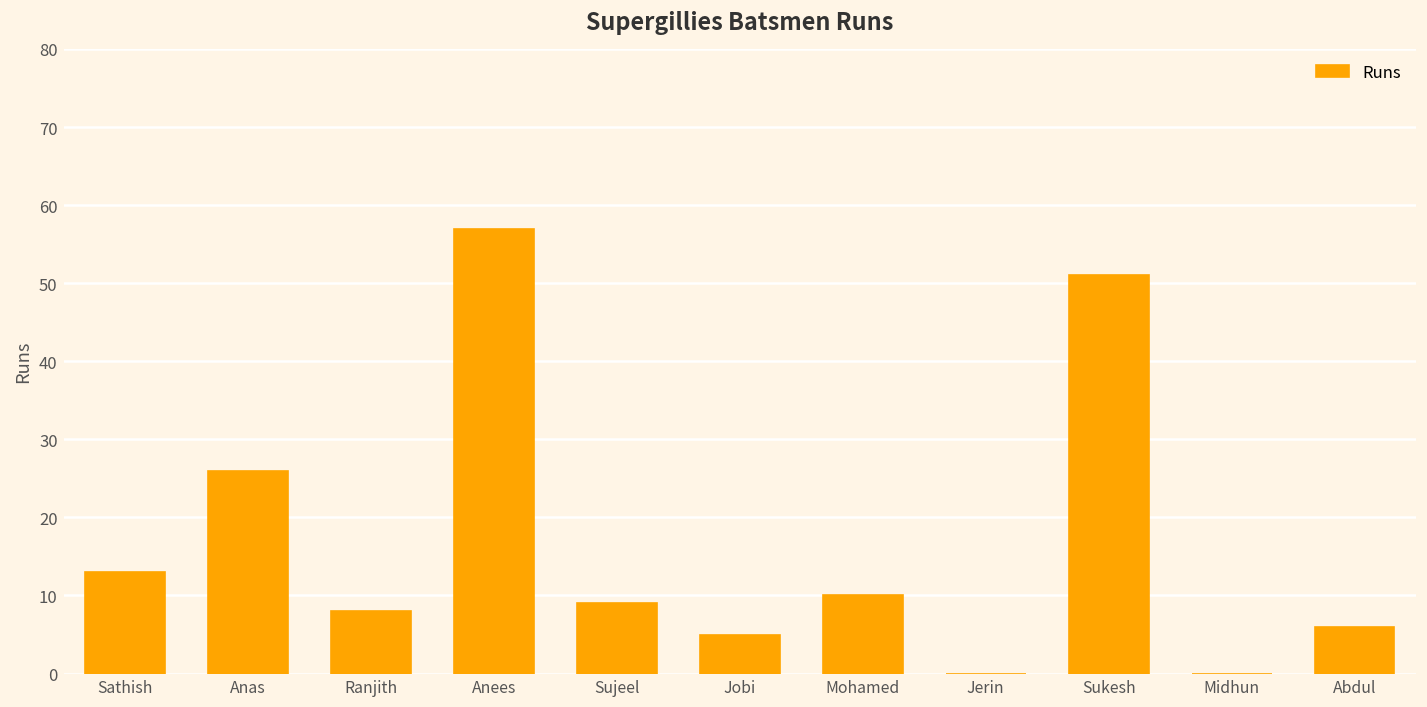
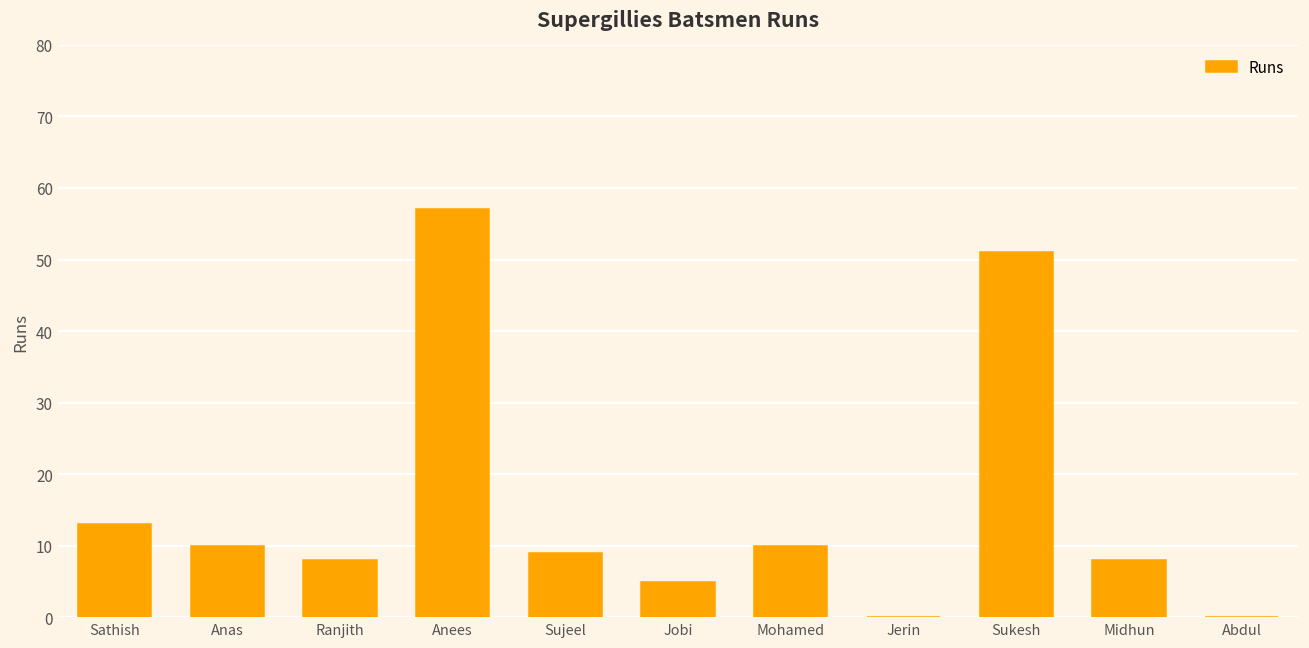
  {
    "Sathish": 13,
-   "Anas": 26,
+   "Anas": 10,
    "Ranjith": 8,
    "Anees": 57,
    "Sujeel": 9,
    "Jobi": 5,
    "Mohamed": 10,
    "Jerin": 0,
    "Sukesh": 51,
-   "Midhun": 0,
-   "Abdul": 6
+   "Midhun": 8,
+   "Abdul": 0
  }
